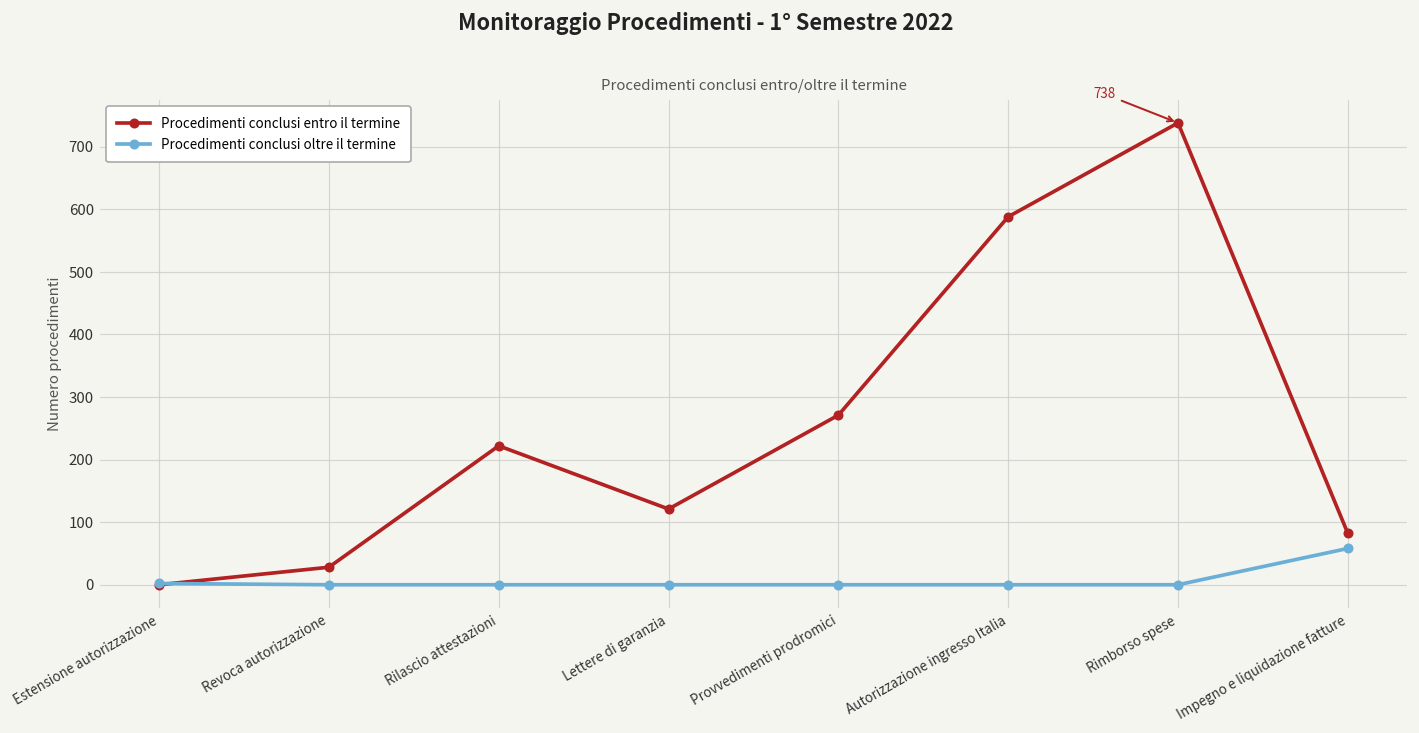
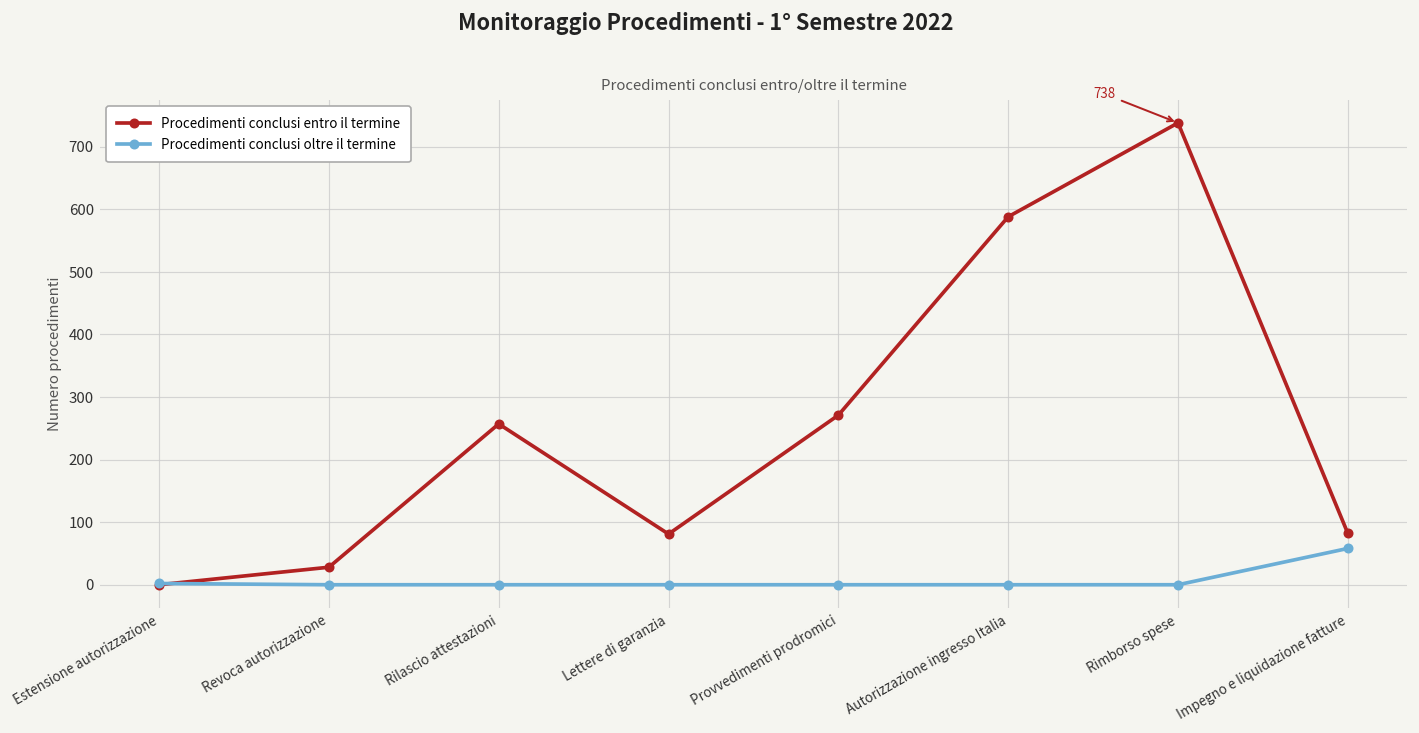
  {
    "Procedimenti conclusi entro il termine": {
      "Revoca autorizzazione": 30,
-     "Rilascio attestazioni": 220,
-     "Lettere di garanzia": 120,
+     "Rilascio attestazioni": 260,
+     "Lettere di garanzia": 80,
      "Provvedimenti prodromici": 270,
      "Autorizzazione ingresso Italia": 590,
      "Impegno e liquidazione fatture": 80
    },
    "Procedimenti conclusi oltre il termine": {
      "Revoca autorizzazione": 0,
      "Rilascio attestazioni": 0,
      "Lettere di garanzia": 0,
      "Provvedimenti prodromici": 0,
      "Autorizzazione ingresso Italia": 0,
      "Rimborso spese": 0,
      "Impegno e liquidazione fatture": 60
    }
  }
